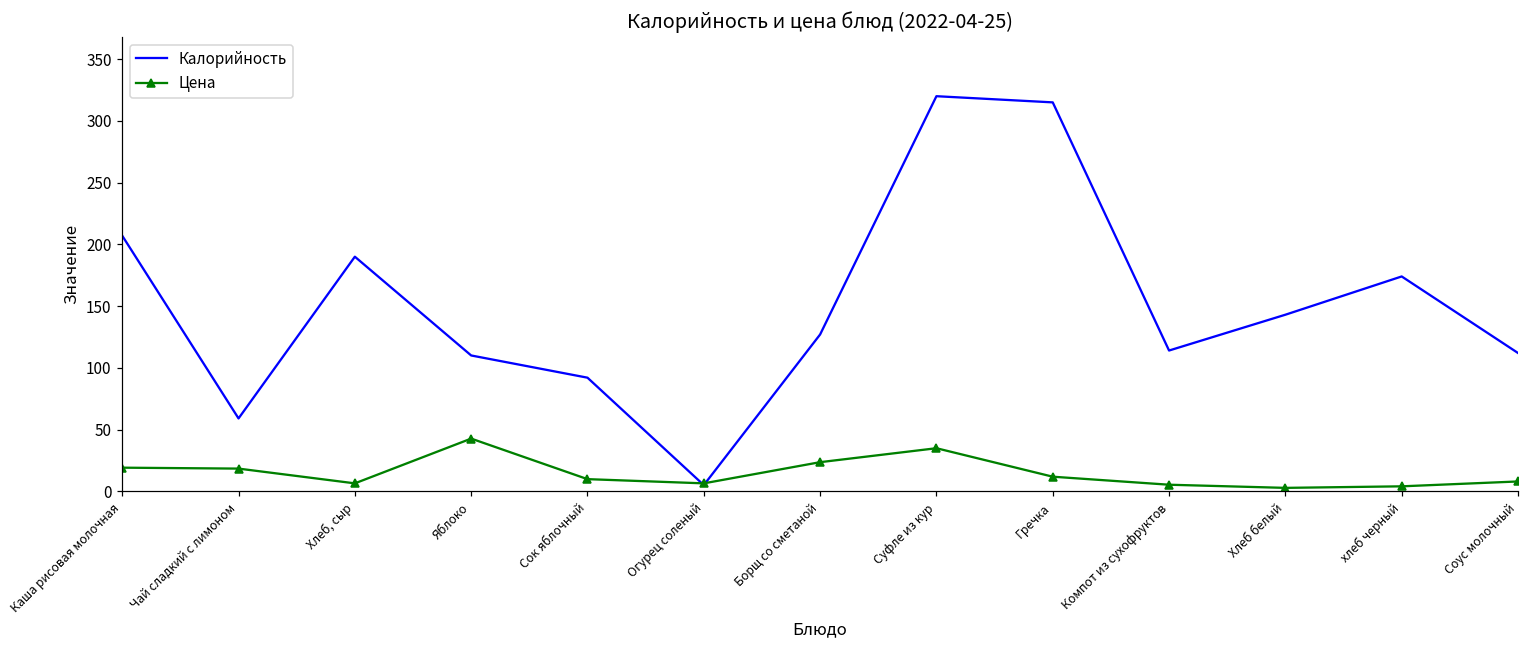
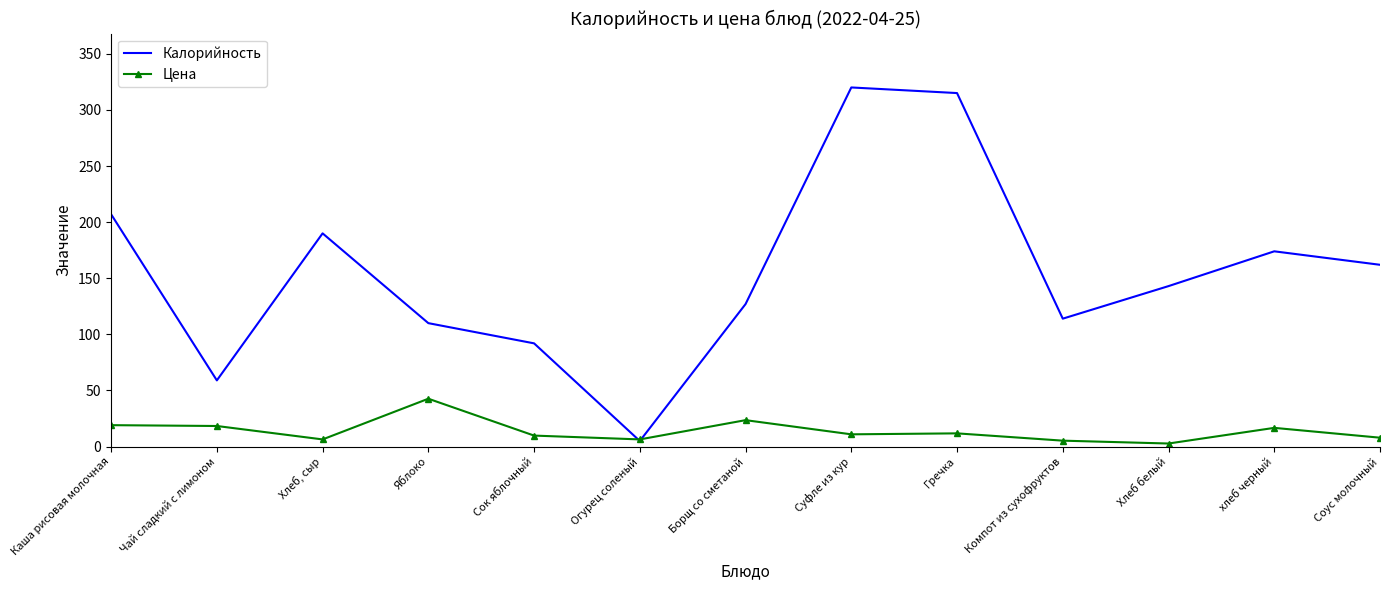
  {
    "Калорийность": {
      "Каша рисовая молочная": 207,
      "Чай сладкий с лимоном": 59,
      "Хлеб, сыр": 190,
      "Яблоко": 110,
      "Сок яблочный": 92,
      "Борщ со сметаной": 127,
      "Суфле из кур": 320,
      "Гречка": 315,
      "Компот из сухофруктов": 114,
      "Хлеб белый": 143,
      "хлеб черный": 174,
-     "Соус молочный": 112
+     "Соус молочный": 162
    },
    "Цена": {
      "Каша рисовая молочная": 19,
      "Чай сладкий с лимоном": 18,
      "Хлеб, сыр": 6,
      "Яблоко": 43,
      "Сок яблочный": 10,
      "Борщ со сметаной": 24,
-     "Суфле из кур": 35,
+     "Суфле из кур": 11,
      "Гречка": 12,
      "Компот из сухофруктов": 5,
      "Хлеб белый": 3,
-     "хлеб черный": 4,
+     "хлеб черный": 17,
      "Соус молочный": 8
    }
  }
